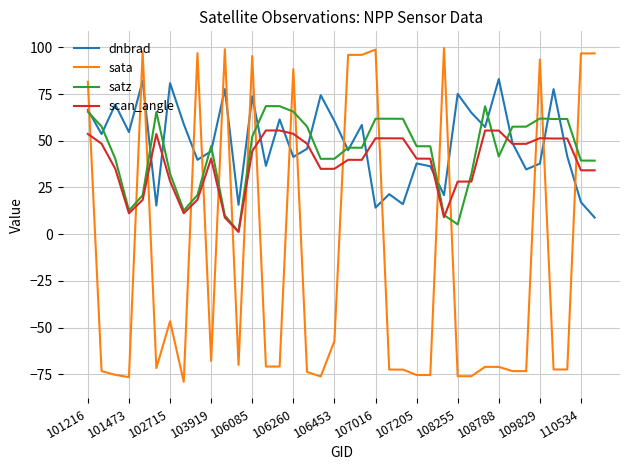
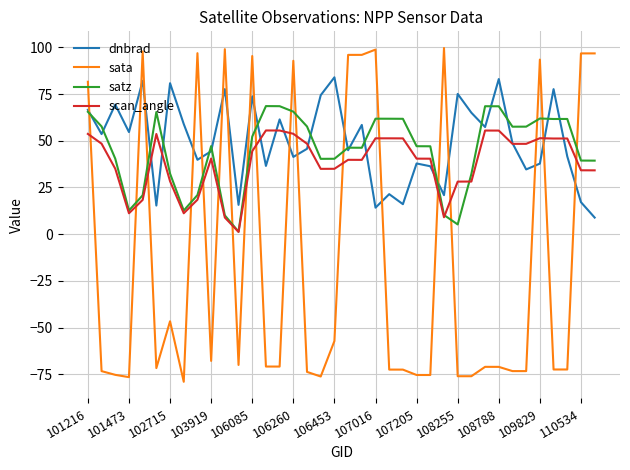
  {
    "dnbrad": {
      "101473": 55,
      "102715": 81,
      "103919": 44,
      "106085": 74,
      "106260": 41,
-     "106453": 61,
+     "106453": 84,
      "107016": 14,
      "107205": 38,
      "108255": 75,
      "108788": 83,
      "109829": 38,
      "110534": 17
    },
    "sata": {
      "101216": 82,
      "101473": -77,
      "102715": -47,
      "103919": -68,
      "106085": 95,
-     "106260": 88,
+     "106260": 93,
      "106453": -57,
      "107016": 99,
      "107205": -75,
      "108255": -76,
      "108788": -71,
      "109829": 93,
      "110534": 97
    },
    "satz": {
      "101473": 13,
      "102715": 32,
      "103919": 47,
      "106085": 52,
      "106260": 66,
      "106453": 40,
      "107016": 62,
      "107205": 47,
      "108255": 5,
-     "108788": 42,
+     "108788": 68,
      "109829": 62,
      "110534": 39
    },
    "scan_angle": {
      "101216": 54,
      "101473": 11,
      "102715": 28,
      "103919": 41,
      "106085": 44,
      "106260": 54,
      "106453": 35,
      "107016": 51,
      "107205": 40,
      "108255": 28,
      "108788": 55,
      "109829": 51,
      "110534": 34
    }
  }
